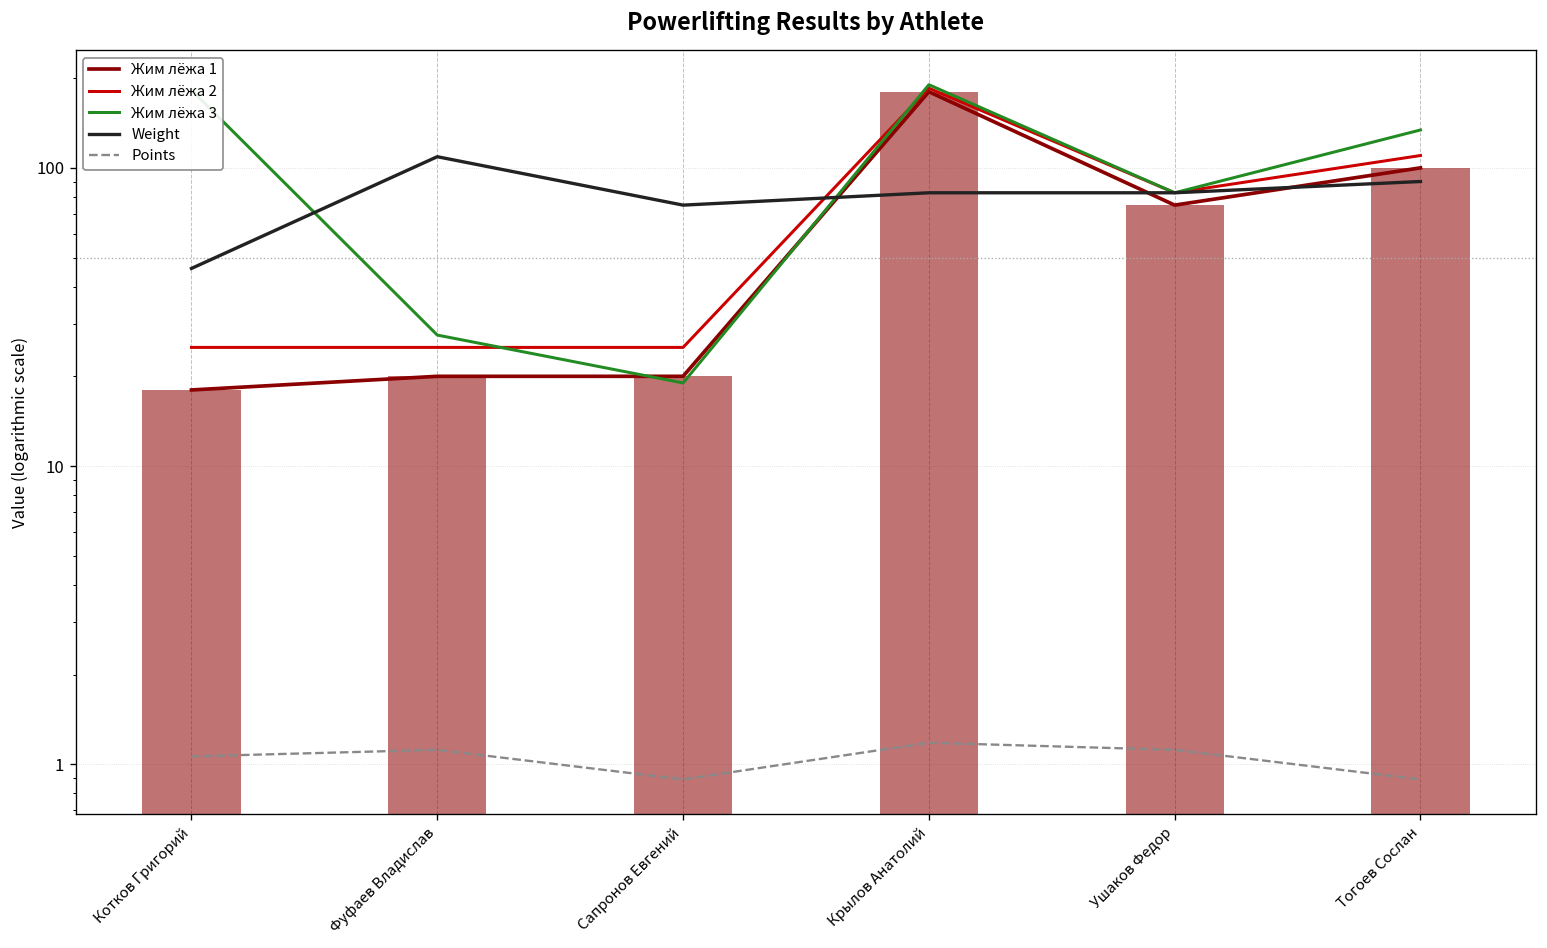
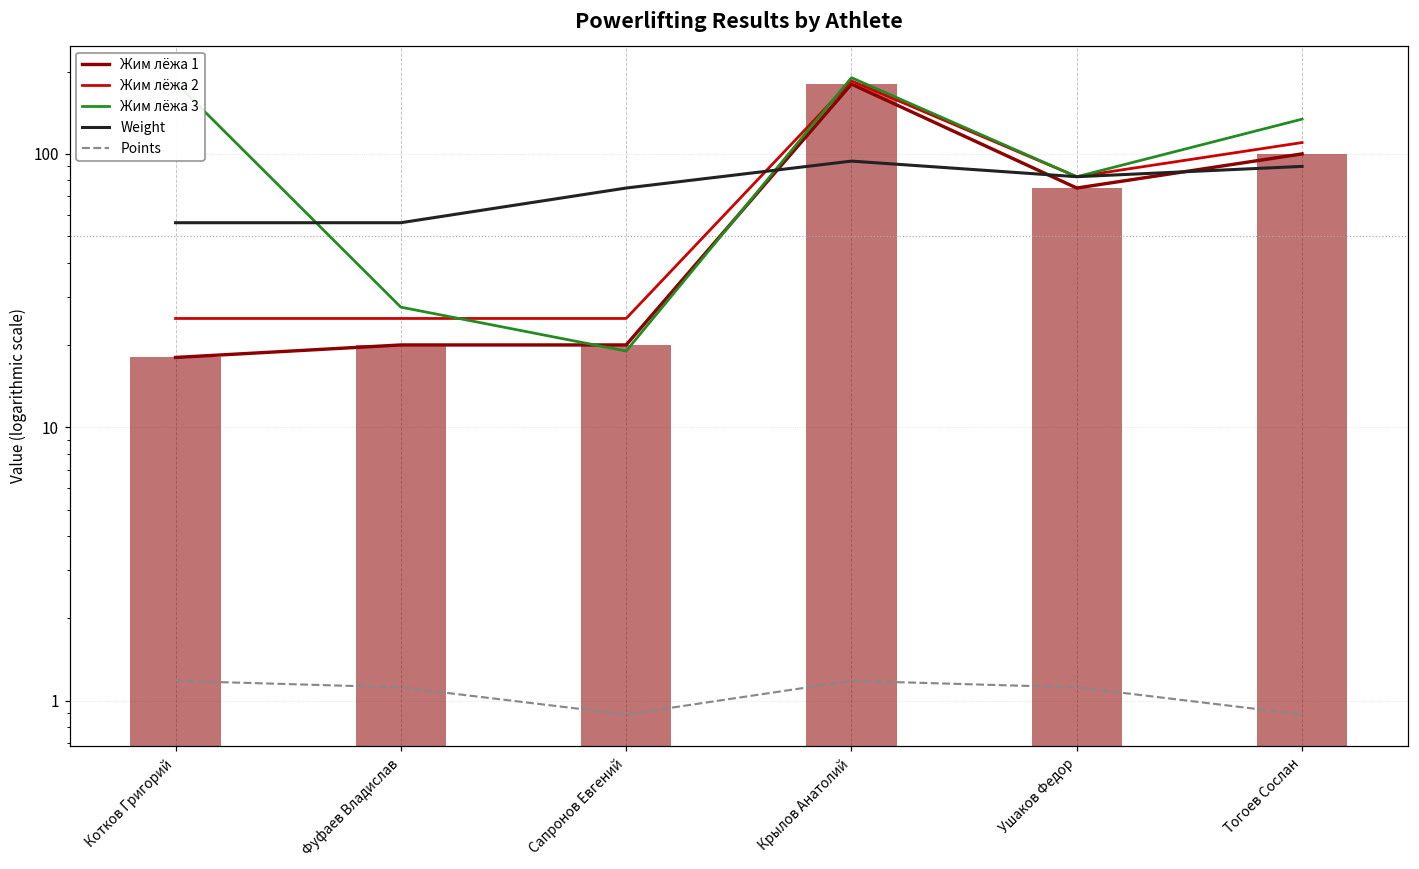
  {
    "Жим лёжа 1": {
      "Котков Григорий": 18,
      "Фуфаев Владислав": 20,
      "Сапронов Евгений": 20,
      "Крылов Анатолий": 180,
      "Ушаков Федор": 75,
      "Тогоев Сослан": 100
    },
    "Жим лёжа 2": {
      "Котков Григорий": 25,
      "Фуфаев Владислав": 25,
      "Сапронов Евгений": 25,
      "Крылов Анатолий": 190,
      "Тогоев Сослан": 110
    },
    "Жим лёжа 3": {
      "Фуфаев Владислав": 28,
      "Сапронов Евгений": 19,
      "Крылов Анатолий": 190,
      "Тогоев Сослан": 130
    },
    "Weight": {
-     "Котков Григорий": 46,
-     "Фуфаев Владислав": 110,
+     "Котков Григорий": 56,
+     "Фуфаев Владислав": 56,
      "Сапронов Евгений": 75,
-     "Крылов Анатолий": 83,
+     "Крылов Анатолий": 94,
      "Тогоев Сослан": 90
    },
    "Points": {
-     "Котков Григорий": 1.06,
+     "Котков Григорий": 1.2,
      "Фуфаев Владислав": 1.1,
      "Сапронов Евгений": 0.89,
      "Крылов Анатолий": 1.2,
      "Ушаков Федор": 1.1,
      "Тогоев Сослан": 0.89
    }
  }
